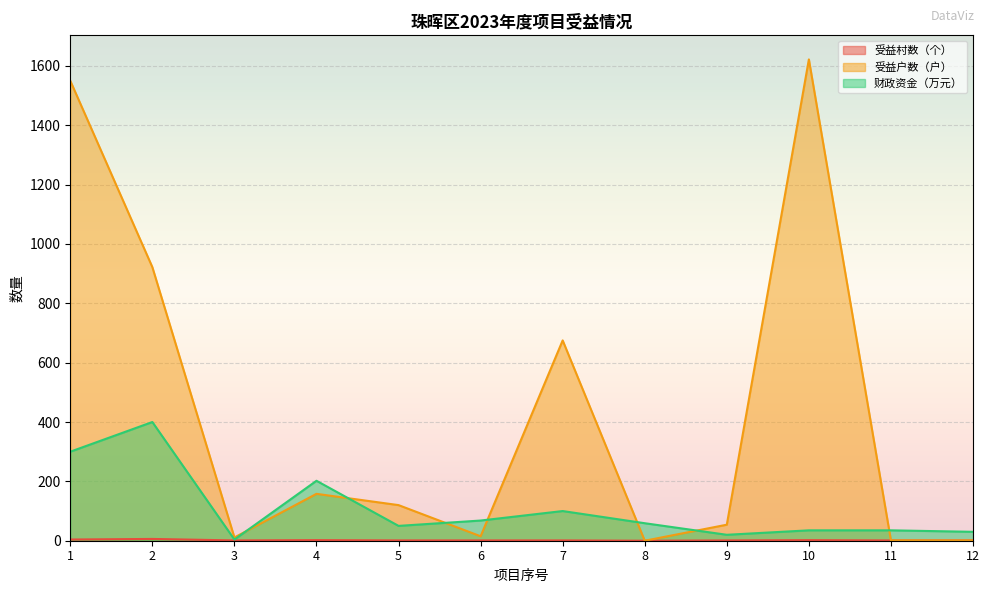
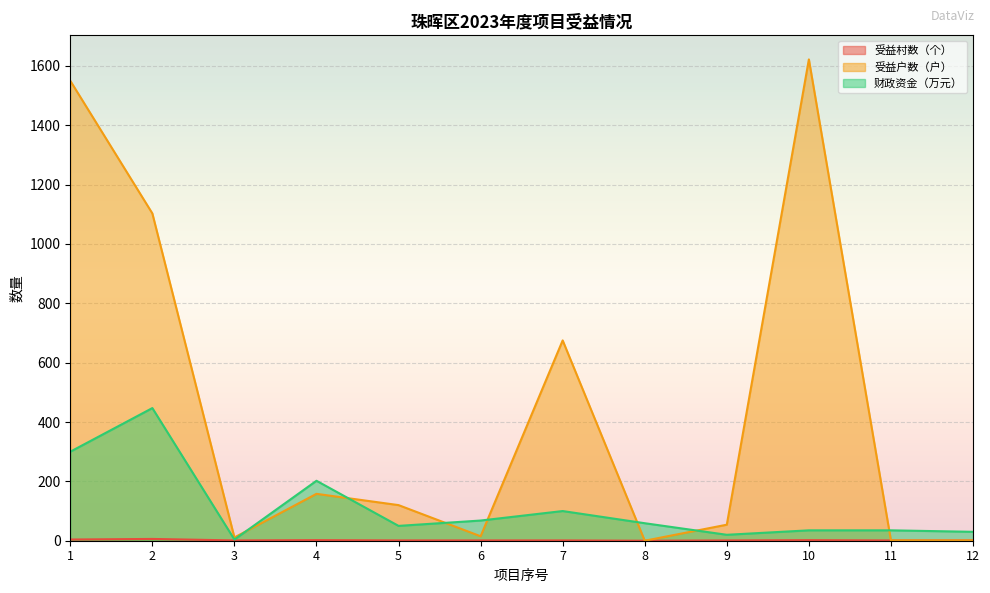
  {
    "受益村数（个）": {
      "1": 0,
      "2": 10,
      "4": 0,
      "5": 0,
      "6": 0,
      "7": 0,
      "9": 0,
      "10": 0
    },
    "受益户数（户）": {
      "1": 1550,
-     "2": 920,
+     "2": 1100,
      "4": 160,
      "5": 120,
      "6": 20,
      "7": 680,
      "9": 50,
      "10": 1620
    },
    "财政资金（万元）": {
      "1": 300,
-     "2": 400,
+     "2": 450,
      "4": 200,
      "5": 50,
      "6": 70,
      "7": 100,
      "8": 60,
      "9": 20,
      "10": 40,
      "11": 40,
      "12": 30
    }
  }
